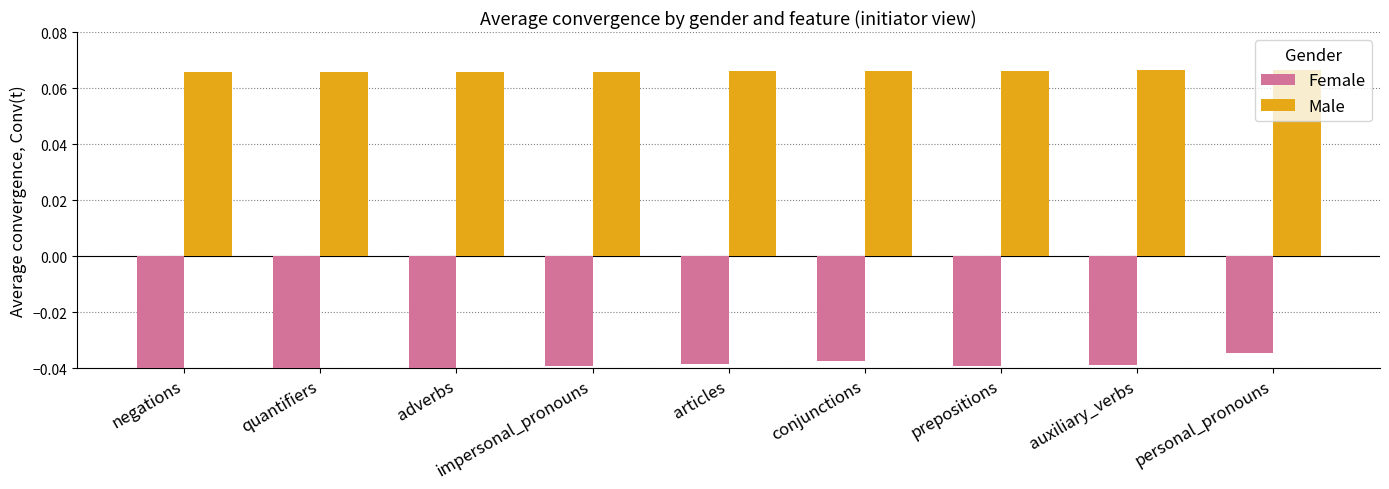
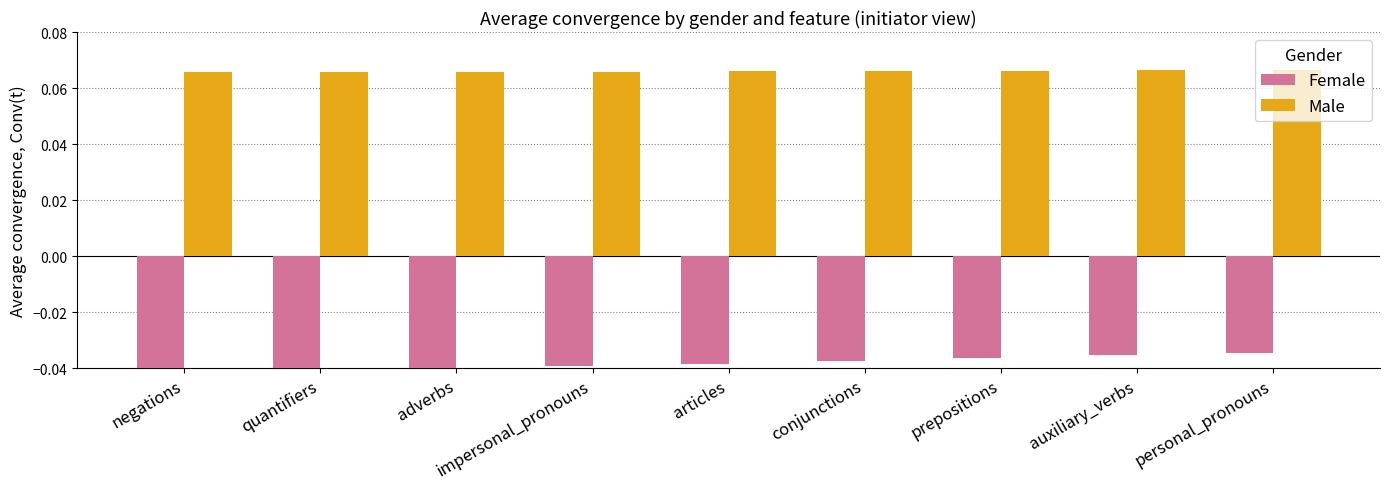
  {
    "Female": {
      "adverbs": -0.040,
      "impersonal_pronouns": -0.039,
      "articles": -0.038,
      "conjunctions": -0.037,
-     "prepositions": -0.039,
-     "auxiliary_verbs": -0.039,
+     "prepositions": -0.036,
+     "auxiliary_verbs": -0.035,
      "personal_pronouns": -0.034
    },
    "Male": {
      "negations": 0.066,
      "quantifiers": 0.066,
      "adverbs": 0.066,
      "impersonal_pronouns": 0.066,
      "articles": 0.066,
      "conjunctions": 0.066,
      "prepositions": 0.066,
      "auxiliary_verbs": 0.066
    }
  }
